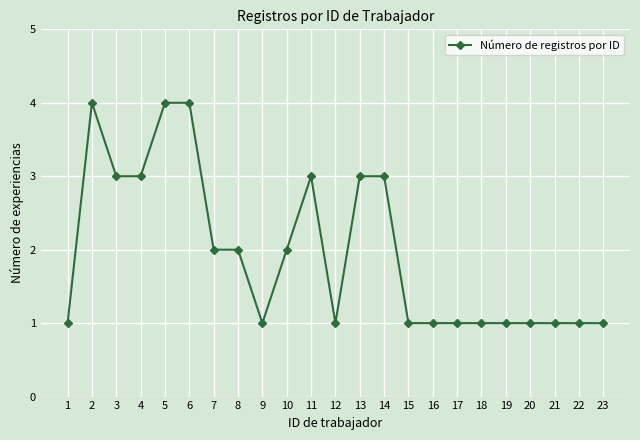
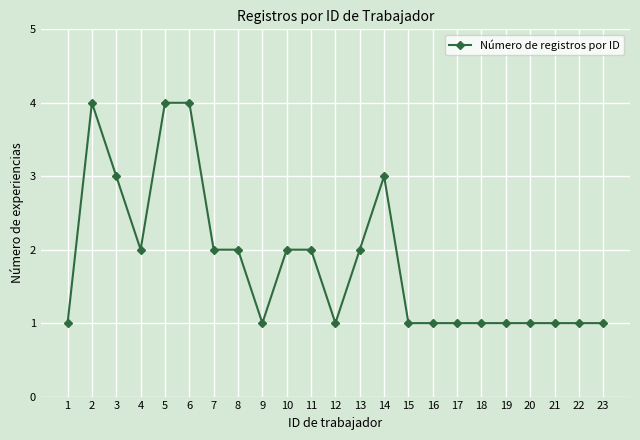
  {
    "1": 1,
    "2": 4,
    "3": 3,
-   "4": 3,
+   "4": 2,
    "5": 4,
    "6": 4,
    "7": 2,
    "8": 2,
    "9": 1,
    "10": 2,
-   "11": 3,
+   "11": 2,
    "12": 1,
-   "13": 3,
+   "13": 2,
    "14": 3,
    "15": 1,
    "16": 1,
    "17": 1,
    "18": 1,
    "19": 1,
    "20": 1,
    "21": 1,
    "22": 1,
    "23": 1
  }
